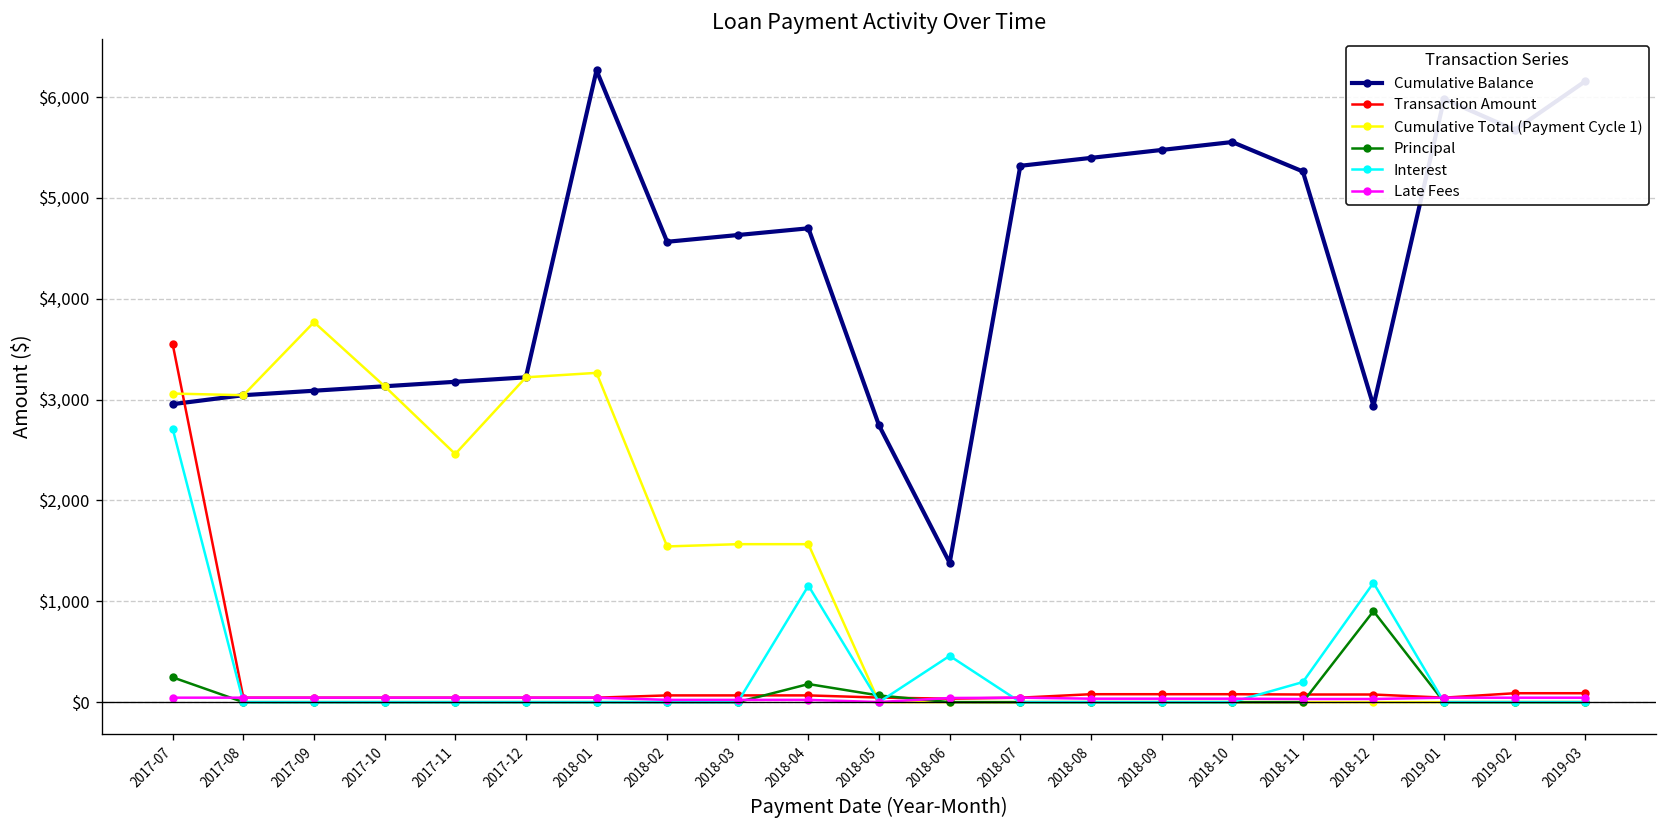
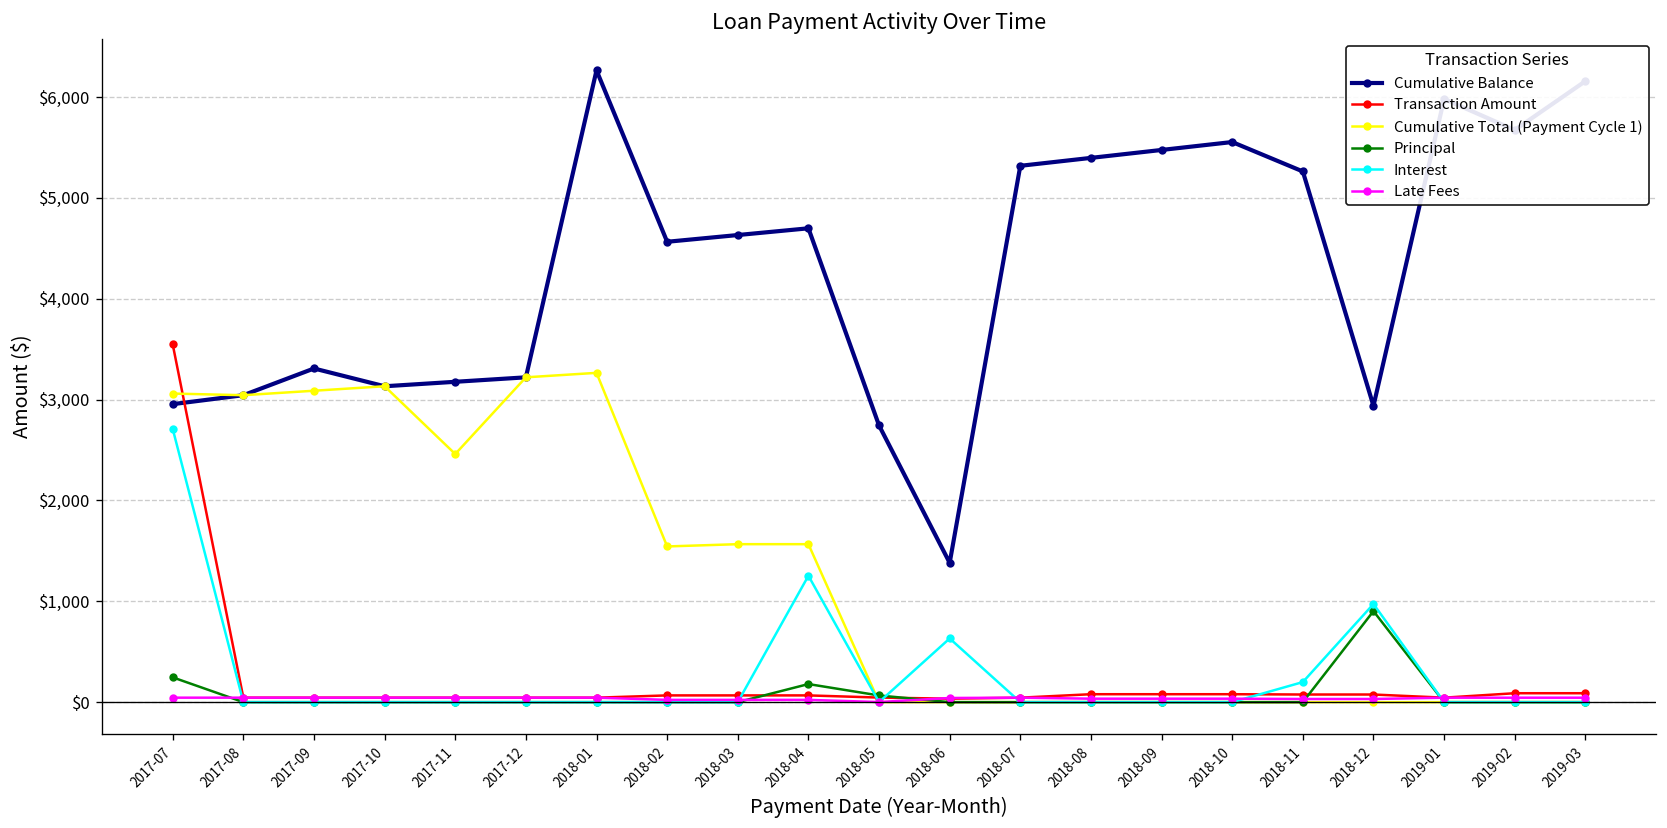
  {
    "Cumulative Balance": {
      "2017-07": "$3,000",
-     "2017-09": "$3,100",
+     "2017-09": "$3,300",
      "2017-11": "$3,200",
      "2018-01": "$6,300",
      "2018-02": "$4,600",
      "2018-03": "$4,600",
      "2018-04": "$4,700",
      "2018-05": "$2,700",
      "2018-06": "$1,400",
      "2018-07": "$5,300",
      "2018-08": "$5,400",
      "2018-09": "$5,500",
      "2018-10": "$5,600",
      "2018-11": "$5,300",
      "2018-12": "$2,900"
    },
    "Transaction Amount": {
      "2017-07": "$3,500",
      "2018-02": "$100",
      "2018-03": "$100",
      "2018-04": "$100",
      "2018-08": "$100",
      "2018-09": "$100",
      "2018-10": "$100",
      "2018-11": "$100",
      "2018-12": "$100",
      "2019-02": "$100",
      "2019-03": "$100"
    },
    "Cumulative Total (Payment Cycle 1)": {
      "2017-07": "$3,100",
-     "2017-09": "$3,800",
+     "2017-09": "$3,100",
      "2017-11": "$2,500",
      "2018-01": "$3,300",
      "2018-02": "$1,500",
      "2018-03": "$1,600",
      "2018-04": "$1,600",
      "2018-12": "$0"
    },
    "Principal": {
      "2017-07": "$200",
      "2018-04": "$200",
      "2018-12": "$900"
    },
    "Interest": {
      "2017-07": "$2,700",
-     "2018-04": "$1,200",
-     "2018-06": "$500",
+     "2018-04": "$1,300",
+     "2018-06": "$600",
      "2018-11": "$200",
-     "2018-12": "$1,200"
+     "2018-12": "$1,000"
    },
    "Late Fees": {
      "2017-07": "$0",
      "2018-04": "$0",
      "2018-08": "$0",
      "2018-09": "$0",
      "2018-10": "$0",
      "2018-11": "$0",
      "2018-12": "$0",
      "2019-02": "$0",
      "2019-03": "$0"
    }
  }
